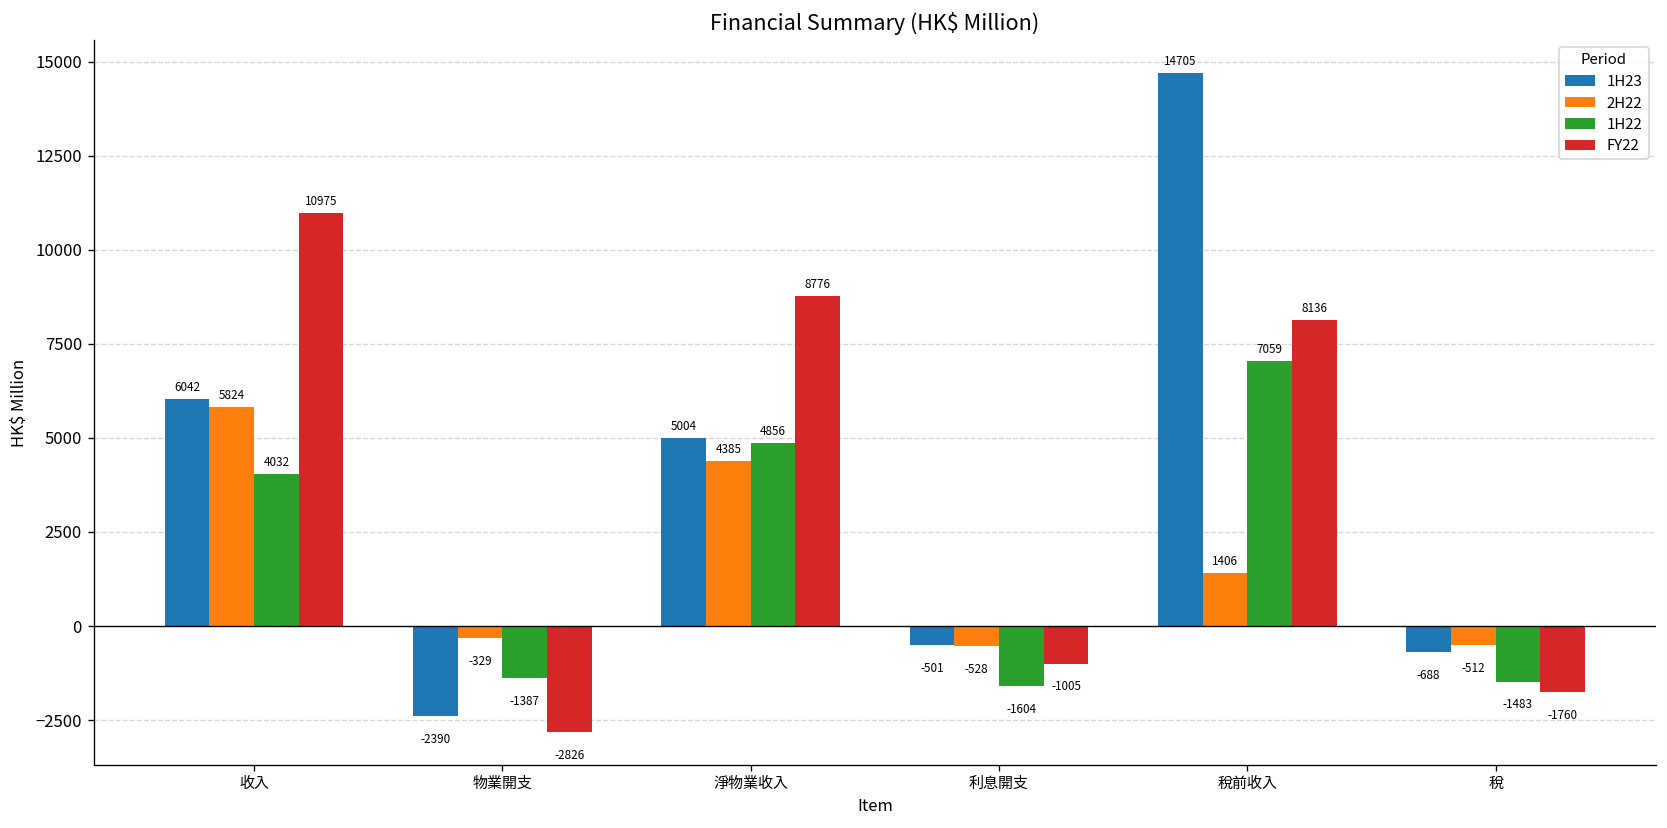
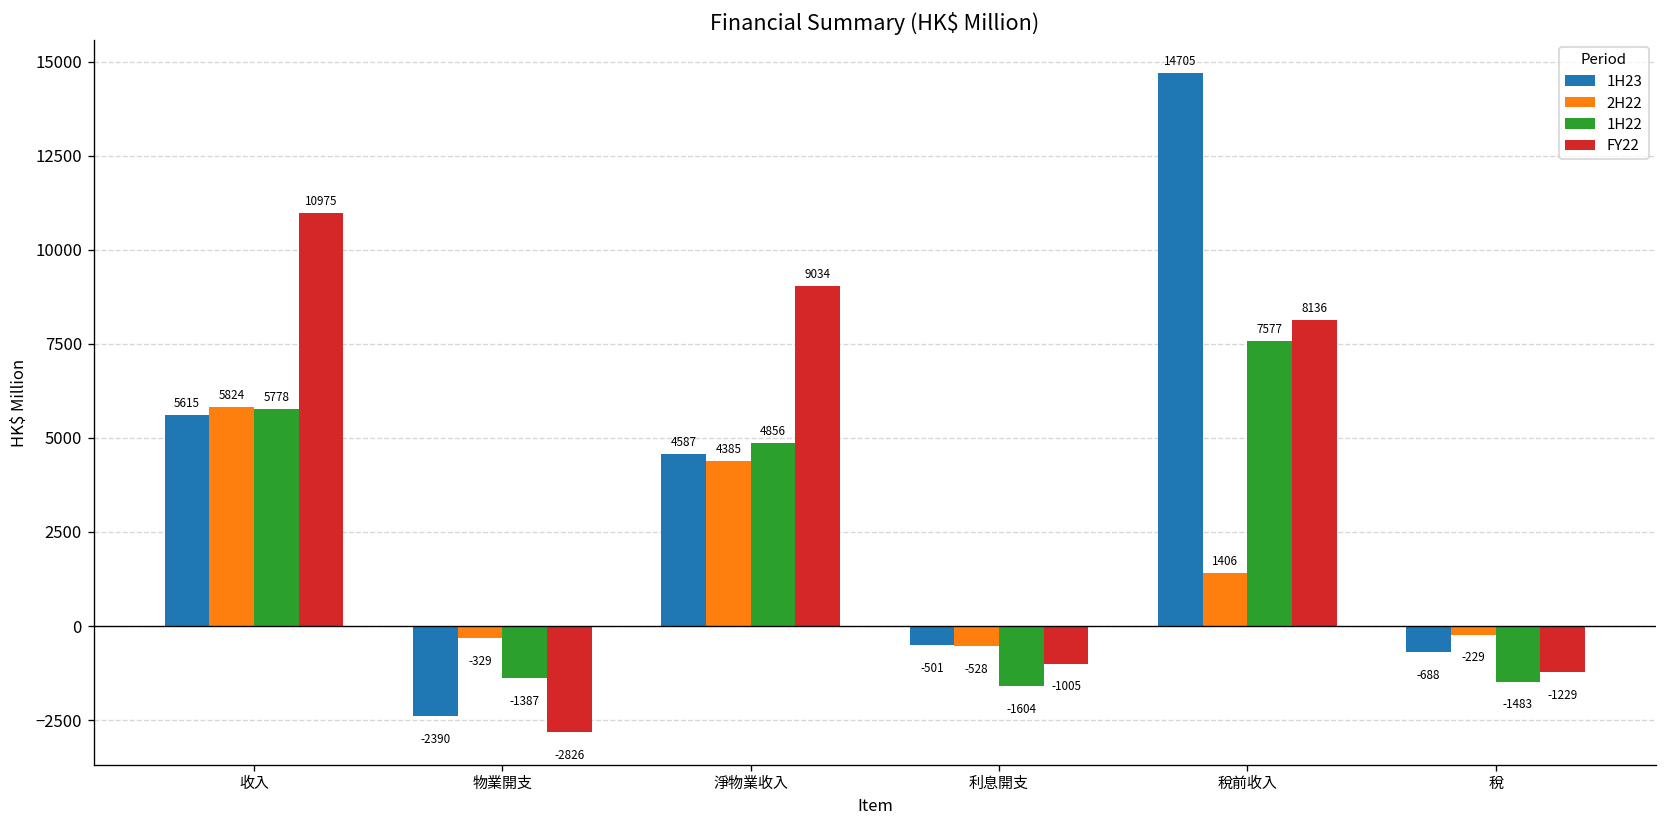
  {
    "1H23": {
-     "收入": 6042,
+     "收入": 5615,
      "物業開支": -2390,
-     "淨物業收入": 5004,
+     "淨物業收入": 4587,
      "利息開支": -501,
      "稅前收入": 14705,
      "稅": -688
    },
    "2H22": {
      "收入": 5824,
      "物業開支": -329,
      "淨物業收入": 4385,
      "利息開支": -528,
      "稅前收入": 1406,
-     "稅": -512
+     "稅": -229
    },
    "1H22": {
-     "收入": 4032,
+     "收入": 5778,
      "物業開支": -1387,
      "淨物業收入": 4856,
      "利息開支": -1604,
-     "稅前收入": 7059,
+     "稅前收入": 7577,
      "稅": -1483
    },
    "FY22": {
      "收入": 10975,
      "物業開支": -2826,
-     "淨物業收入": 8776,
+     "淨物業收入": 9034,
      "利息開支": -1005,
      "稅前收入": 8136,
-     "稅": -1760
+     "稅": -1229
    }
  }
